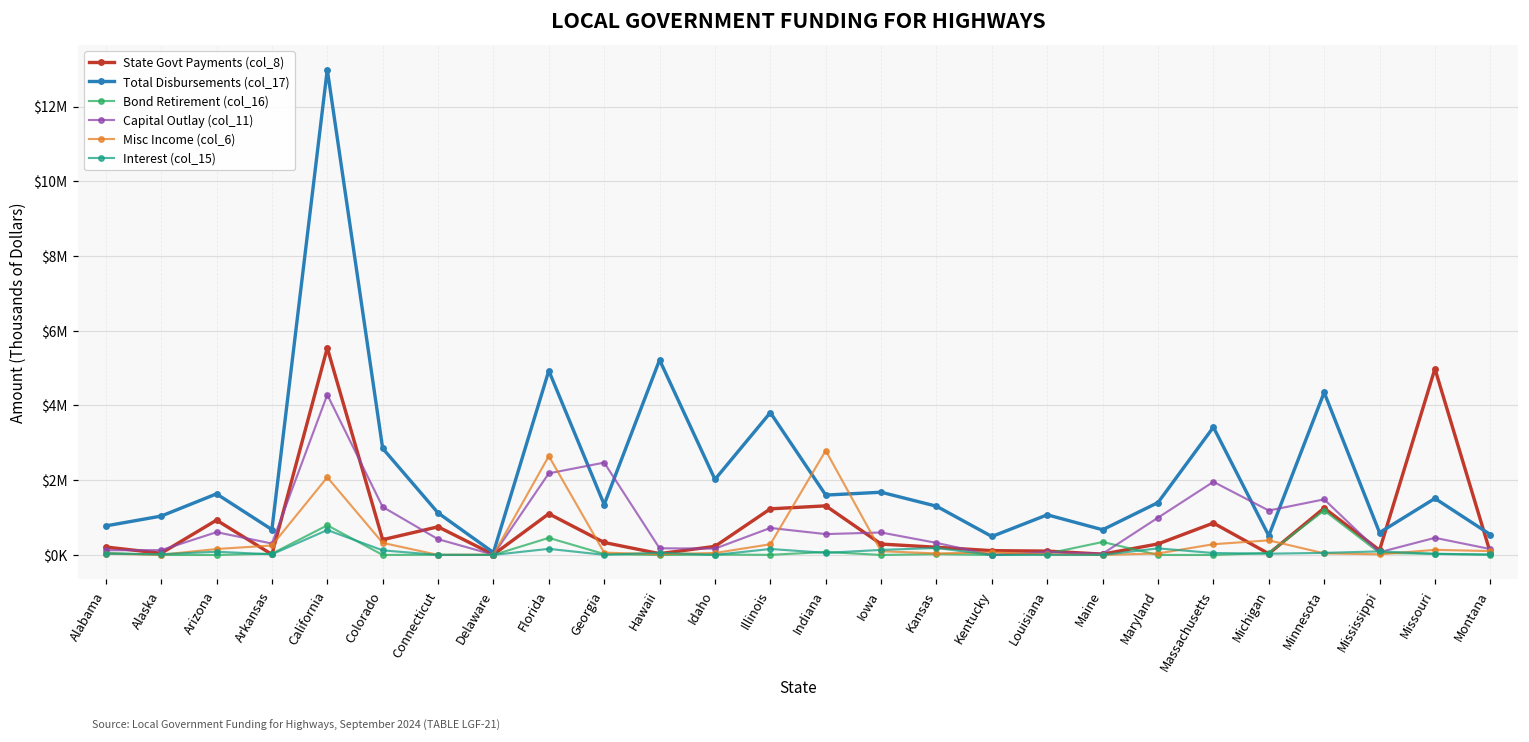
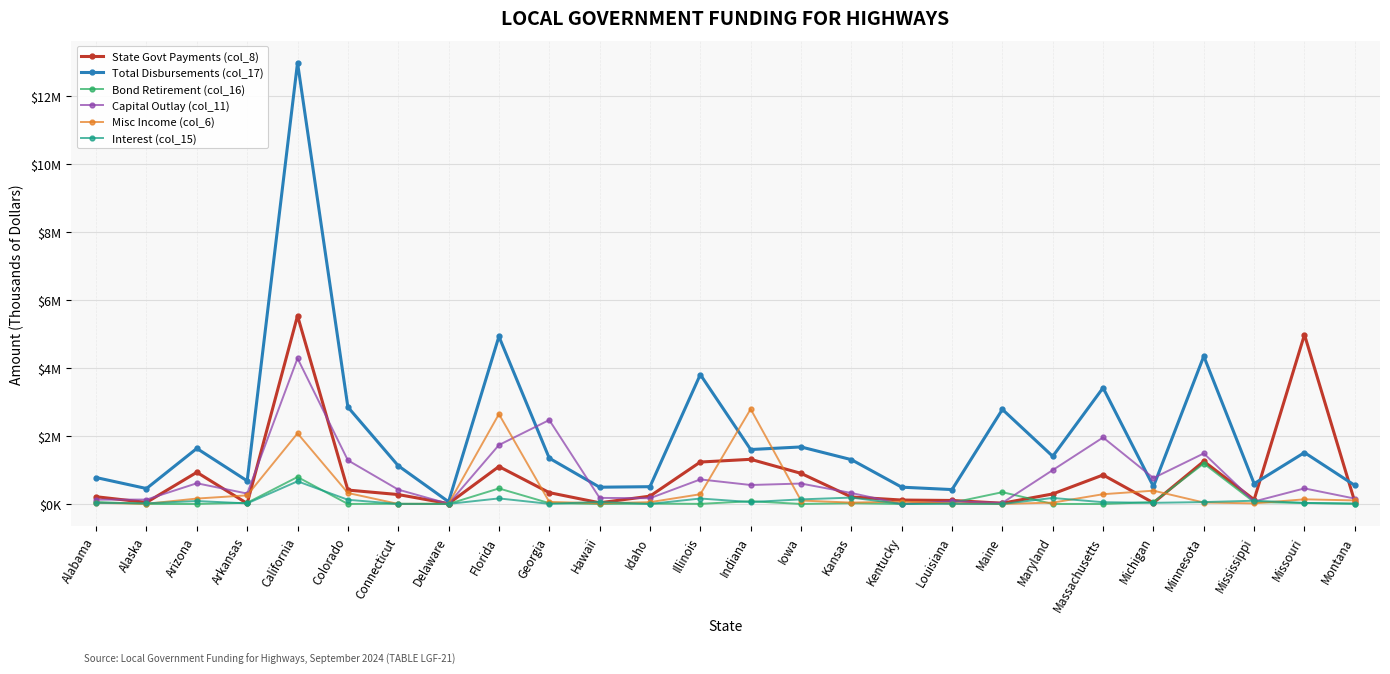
  {
    "State Govt Payments (col_8)": {
      "Alabama": "$200000",
      "Arizona": "$900000",
      "California": "$5500000",
      "Colorado": "$400000",
-     "Connecticut": "$800000",
+     "Connecticut": "$300000",
      "Florida": "$1100000",
      "Georgia": "$300000",
      "Illinois": "$1200000",
      "Indiana": "$1300000",
-     "Iowa": "$300000",
+     "Iowa": "$900000",
      "Maryland": "$300000",
      "Massachusetts": "$900000",
      "Missouri": "$5000000"
    },
    "Total Disbursements (col_17)": {
      "Alabama": "$800000",
-     "Alaska": "$1000000",
+     "Alaska": "$500000",
      "Arizona": "$1600000",
      "Arkansas": "$700000",
      "California": "$13000000",
      "Colorado": "$2900000",
      "Connecticut": "$1100000",
      "Florida": "$4900000",
      "Georgia": "$1300000",
-     "Hawaii": "$5200000",
-     "Idaho": "$2000000",
+     "Hawaii": "$500000",
+     "Idaho": "$500000",
      "Illinois": "$3800000",
      "Indiana": "$1600000",
      "Iowa": "$1700000",
      "Kansas": "$1300000",
      "Kentucky": "$500000",
-     "Louisiana": "$1100000",
-     "Maine": "$700000",
+     "Louisiana": "$400000",
+     "Maine": "$2800000",
      "Maryland": "$1400000",
      "Massachusetts": "$3400000",
      "Michigan": "$500000",
      "Minnesota": "$4300000",
      "Mississippi": "$600000",
      "Missouri": "$1500000",
      "Montana": "$500000"
    },
    "Capital Outlay (col_11)": {
      "Alaska": "$100000",
      "Arizona": "$600000",
      "California": "$4300000",
      "Colorado": "$1300000",
      "Connecticut": "$400000",
-     "Florida": "$2200000",
+     "Florida": "$1700000",
      "Georgia": "$2500000",
      "Hawaii": "$200000",
      "Illinois": "$700000",
      "Indiana": "$600000",
      "Iowa": "$600000",
      "Kansas": "$300000",
      "Maryland": "$1000000",
      "Massachusetts": "$2000000",
-     "Michigan": "$1200000",
+     "Michigan": "$800000",
      "Minnesota": "$1500000",
      "Missouri": "$500000"
    },
    "Misc Income (col_6)": {
      "California": "$2100000",
      "Colorado": "$300000",
      "Florida": "$2600000",
      "Illinois": "$300000",
      "Indiana": "$2800000",
      "Massachusetts": "$300000",
      "Michigan": "$400000",
      "Missouri": "$100000"
    }
  }
